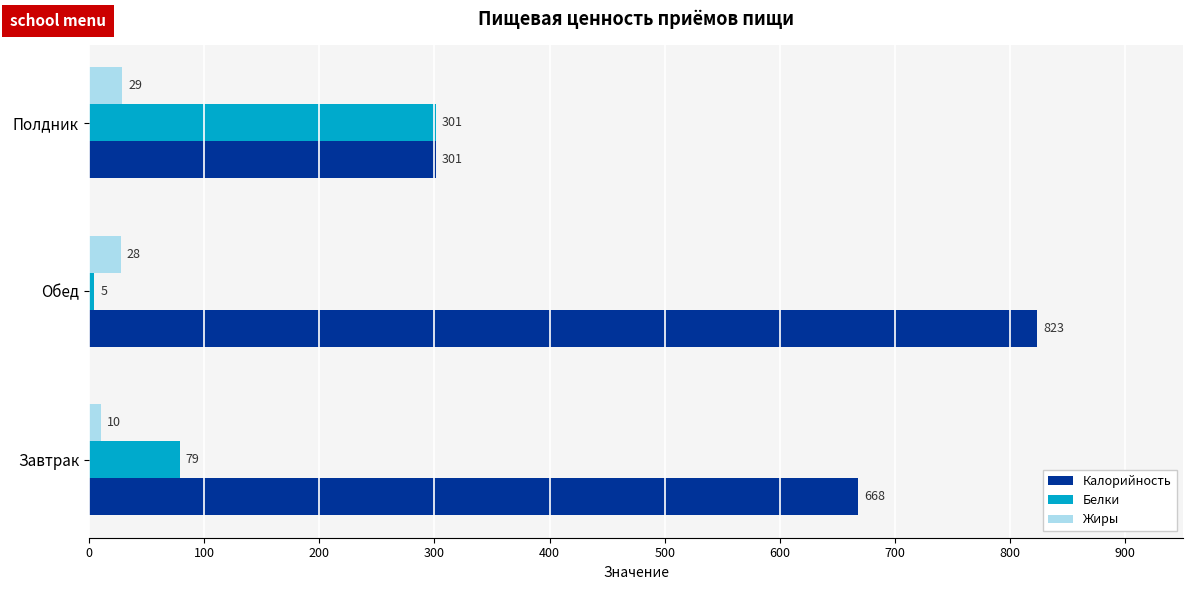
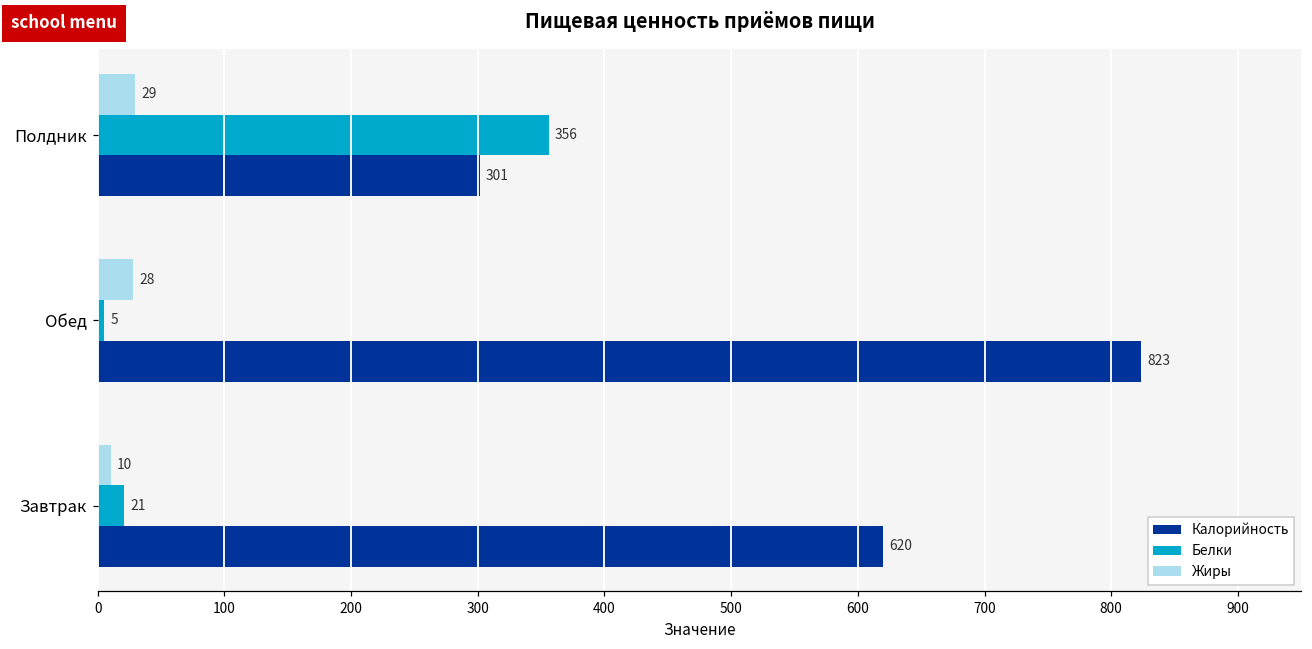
  {
    "Калорийность": {
      "Полдник": 301,
      "Обед": 823,
-     "Завтрак": 668
+     "Завтрак": 620
    },
    "Белки": {
-     "Полдник": 301,
+     "Полдник": 356,
      "Обед": 5,
-     "Завтрак": 79
+     "Завтрак": 21
    },
    "Жиры": {
      "Полдник": 29,
      "Обед": 28,
      "Завтрак": 10
    }
  }
